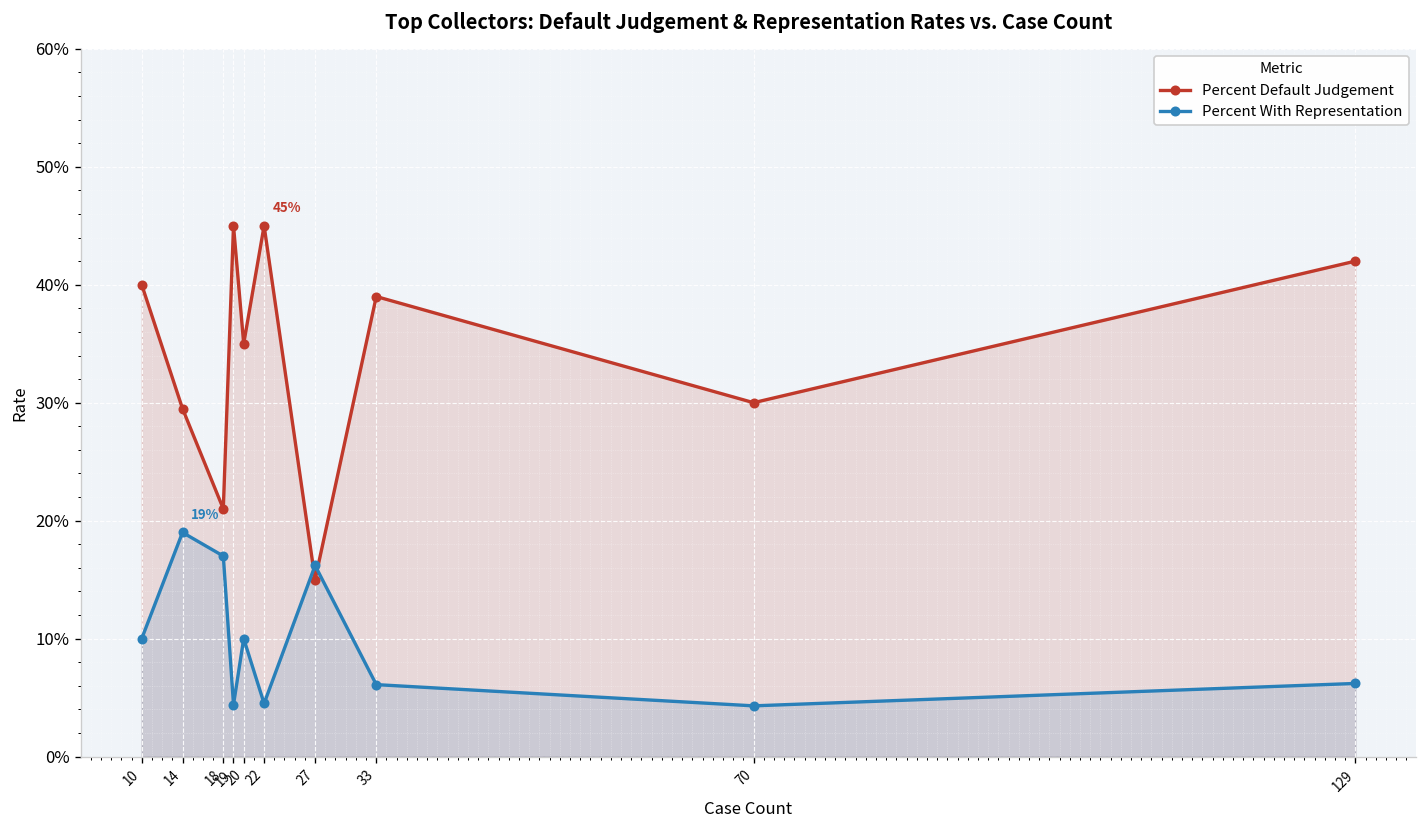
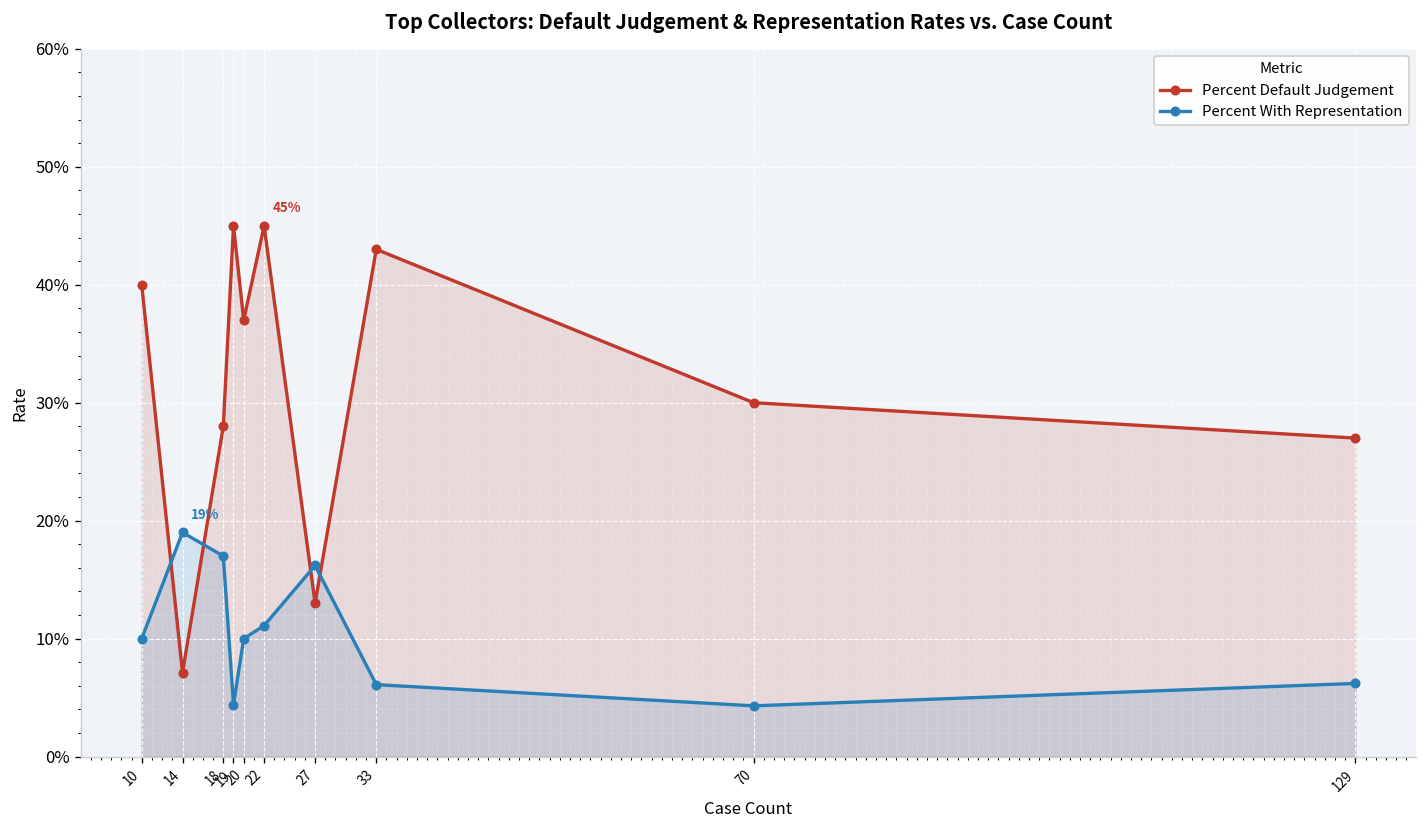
  {
    "Percent Default Judgement": {
      "10": "40%",
-     "14": "30%",
-     "18": "21%",
+     "14": "7%",
+     "18": "28%",
      "19": "45%",
-     "20": "35%",
-     "27": "15%",
-     "33": "39%",
+     "20": "37%",
+     "27": "13%",
+     "33": "43%",
      "70": "30%",
-     "129": "42%"
+     "129": "27%"
    },
    "Percent With Representation": {
      "10": "10%",
      "18": "17%",
      "19": "4%",
      "20": "10%",
-     "22": "5%",
+     "22": "11%",
      "27": "16%",
      "33": "6%",
      "70": "4%",
      "129": "6%"
    }
  }
